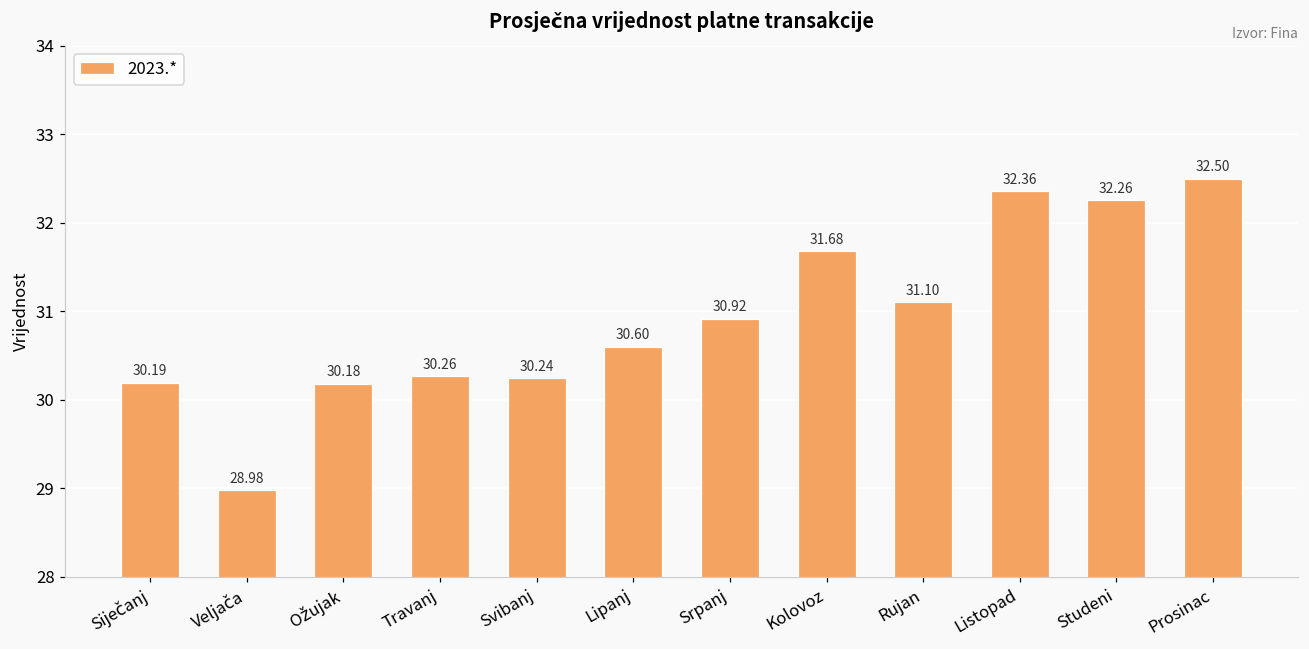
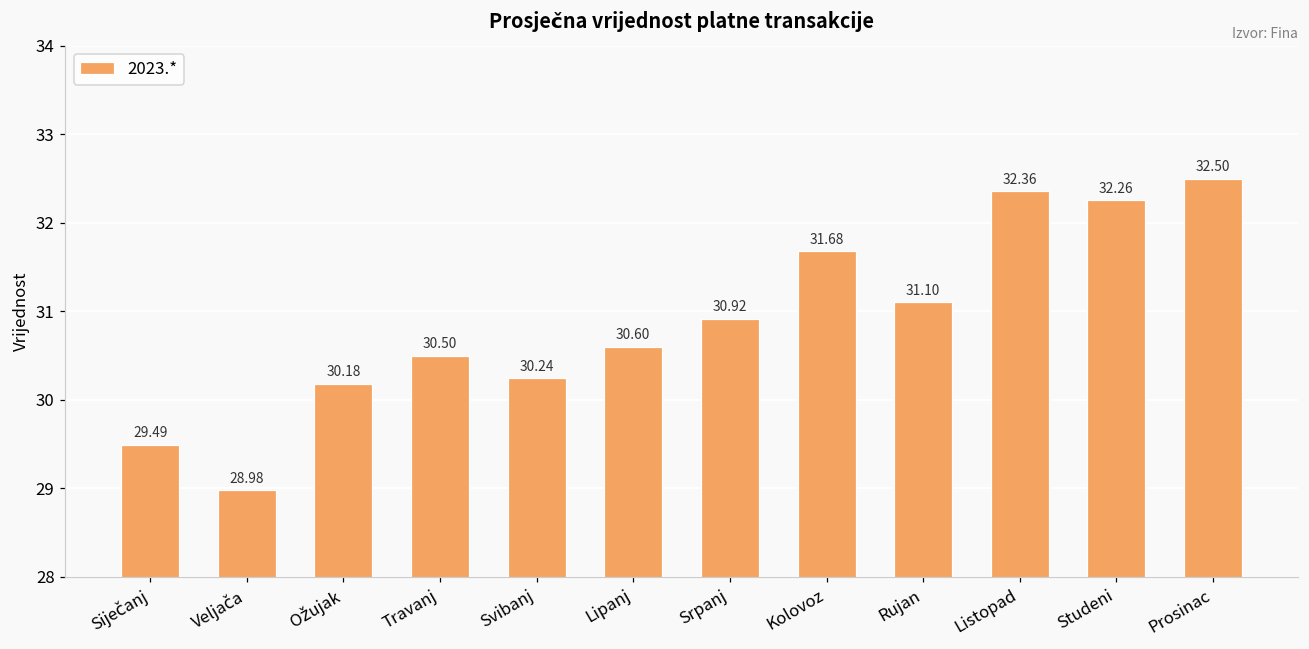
  {
-   "Siječanj": 30.19,
+   "Siječanj": 29.49,
    "Veljača": 28.98,
    "Ožujak": 30.18,
-   "Travanj": 30.26,
+   "Travanj": 30.50,
    "Svibanj": 30.24,
    "Lipanj": 30.60,
    "Srpanj": 30.92,
    "Kolovoz": 31.68,
    "Rujan": 31.10,
    "Listopad": 32.36,
    "Studeni": 32.26,
    "Prosinac": 32.50
  }
